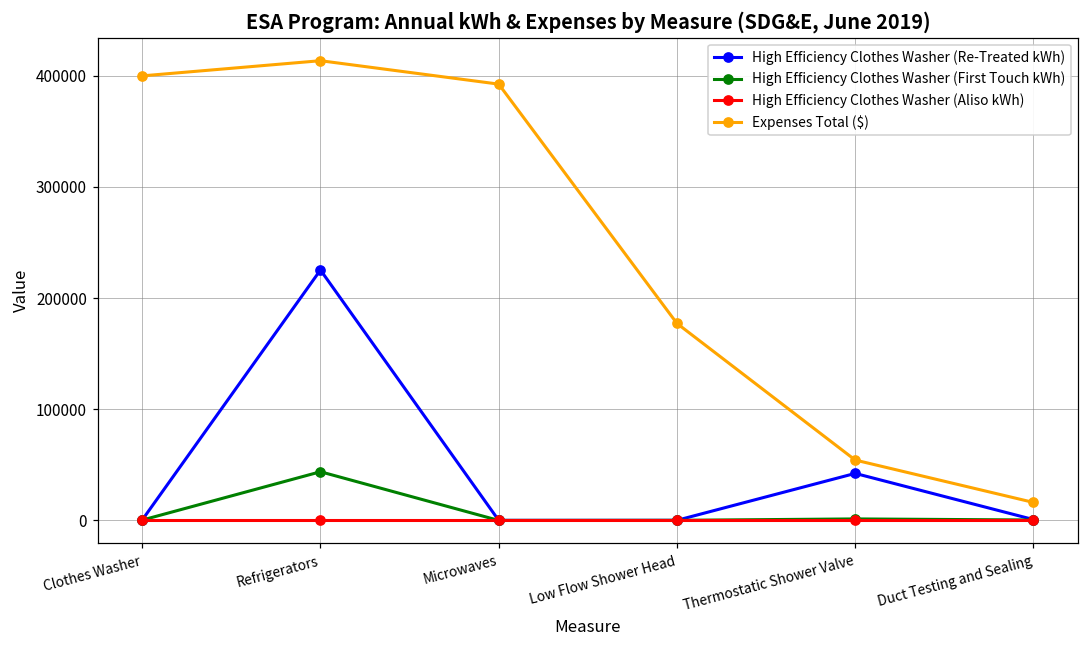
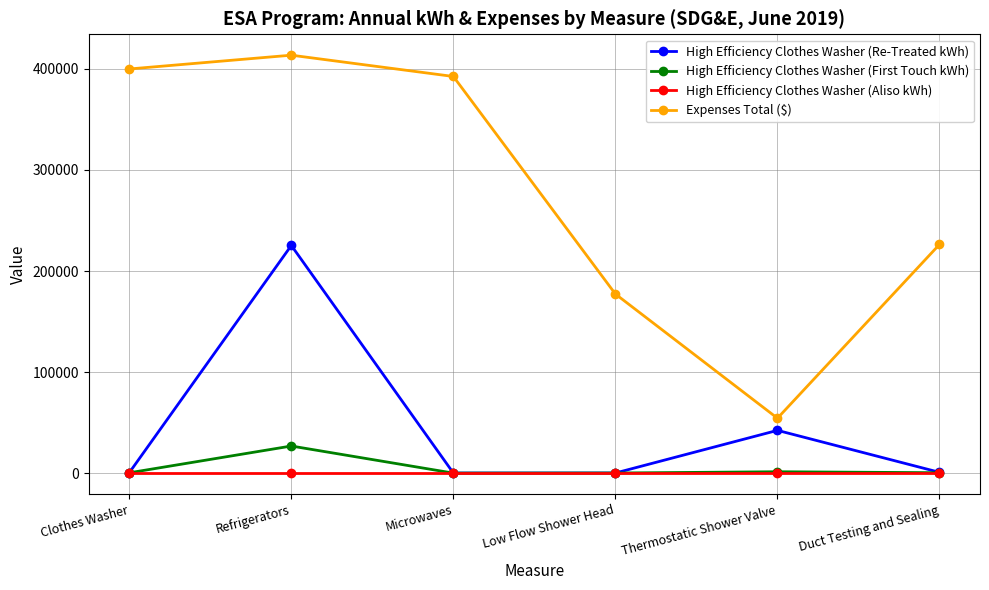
  {
    "High Efficiency Clothes Washer (Re-Treated kWh)": {
      "Refrigerators": 225000,
      "Thermostatic Shower Valve": 42000
    },
    "High Efficiency Clothes Washer (First Touch kWh)": {
-     "Refrigerators": 44000
+     "Refrigerators": 27000
    },
    "High Efficiency Clothes Washer (Aliso kWh)": {
      "Refrigerators": 0
    },
    "Expenses Total ($)": {
      "Clothes Washer": 400000,
      "Refrigerators": 414000,
      "Microwaves": 392000,
      "Low Flow Shower Head": 177000,
      "Thermostatic Shower Valve": 54000,
-     "Duct Testing and Sealing": 16000
+     "Duct Testing and Sealing": 226000
    }
  }
